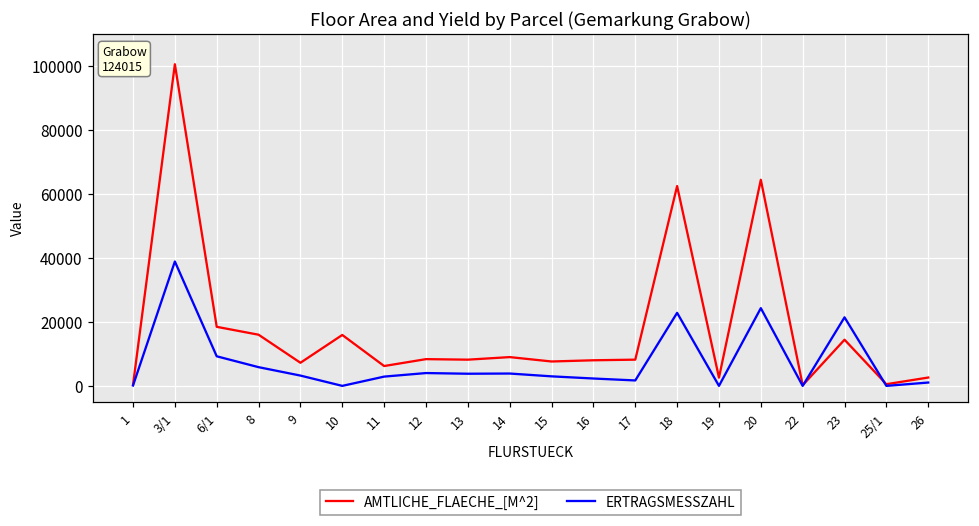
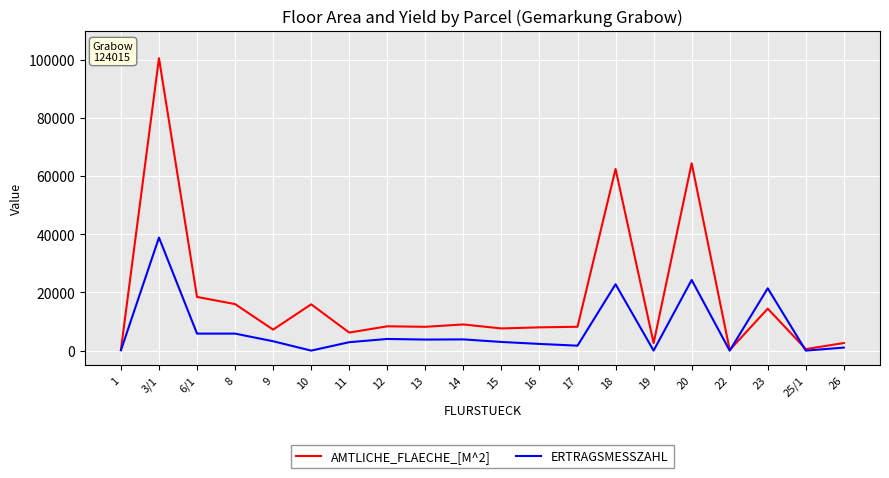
  {
    "AMTLICHE_FLAECHE_[M^2]": {
      "3/1": 101000,
      "6/1": 18000,
      "8": 16000,
      "9": 7000,
      "10": 16000,
      "11": 6000,
      "12": 8000,
      "13": 8000,
      "14": 9000,
      "15": 8000,
      "16": 8000,
      "17": 8000,
      "18": 62000,
      "19": 3000,
      "20": 64000,
      "23": 14000,
      "26": 3000
    },
    "ERTRAGSMESSZAHL": {
      "3/1": 39000,
-     "6/1": 9000,
+     "6/1": 6000,
      "8": 6000,
      "9": 3000,
      "10": 0,
      "11": 3000,
      "12": 4000,
      "13": 4000,
      "14": 4000,
      "15": 3000,
      "16": 2000,
      "17": 2000,
      "18": 23000,
      "19": 0,
      "20": 24000,
      "23": 21000,
      "26": 1000
    }
  }
